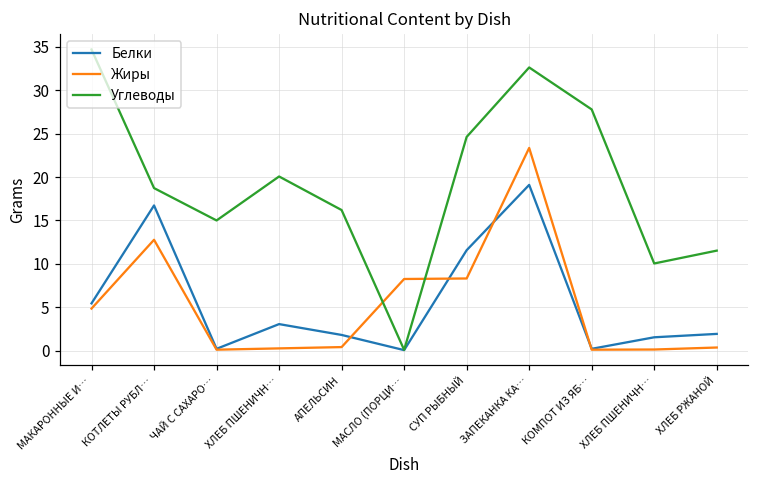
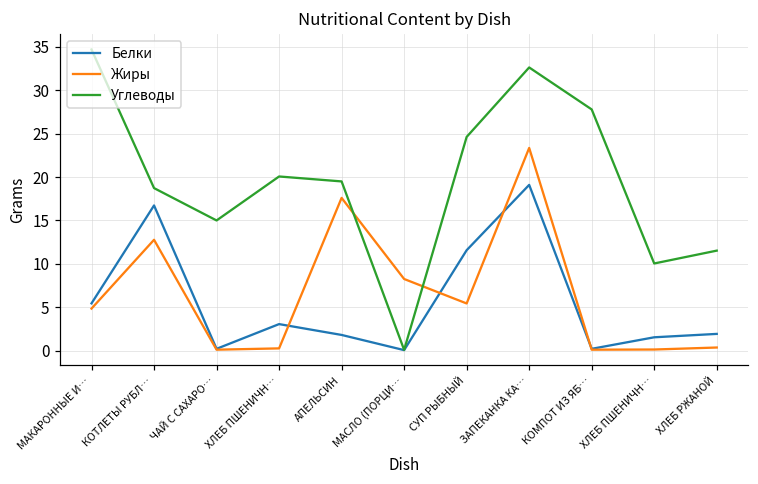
  {
    "Белки": {
      "МАКАРОННЫЕ И…": 5,
      "КОТЛЕТЫ РУБЛ…": 17,
      "АПЕЛЬСИН": 2,
      "СУП РЫБНЫЙ": 12,
      "ЗАПЕКАНКА КА…": 19,
      "ХЛЕБ РЖАНОЙ": 2
    },
    "Жиры": {
      "МАКАРОННЫЕ И…": 5,
      "КОТЛЕТЫ РУБЛ…": 13,
-     "АПЕЛЬСИН": 0,
+     "АПЕЛЬСИН": 18,
      "МАСЛО (ПОРЦИ…": 8,
-     "СУП РЫБНЫЙ": 8,
+     "СУП РЫБНЫЙ": 5,
      "ЗАПЕКАНКА КА…": 23,
      "ХЛЕБ РЖАНОЙ": 0
    },
    "Углеводы": {
      "КОТЛЕТЫ РУБЛ…": 19,
      "ЧАЙ С САХАРО…": 15,
-     "АПЕЛЬСИН": 16,
+     "АПЕЛЬСИН": 20,
      "СУП РЫБНЫЙ": 25,
      "ЗАПЕКАНКА КА…": 33,
      "КОМПОТ ИЗ ЯБ…": 28,
      "ХЛЕБ РЖАНОЙ": 12
    }
  }
